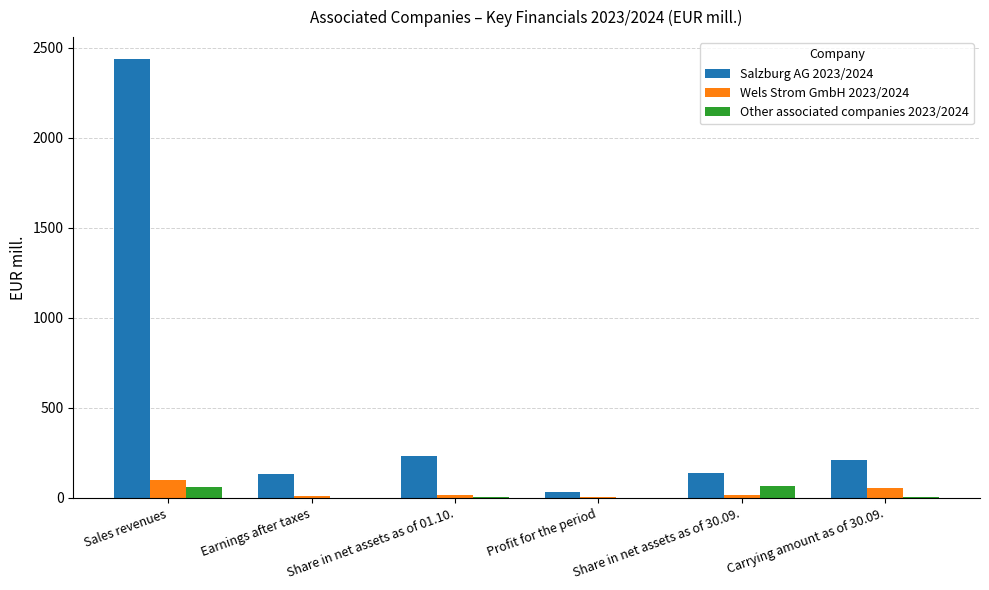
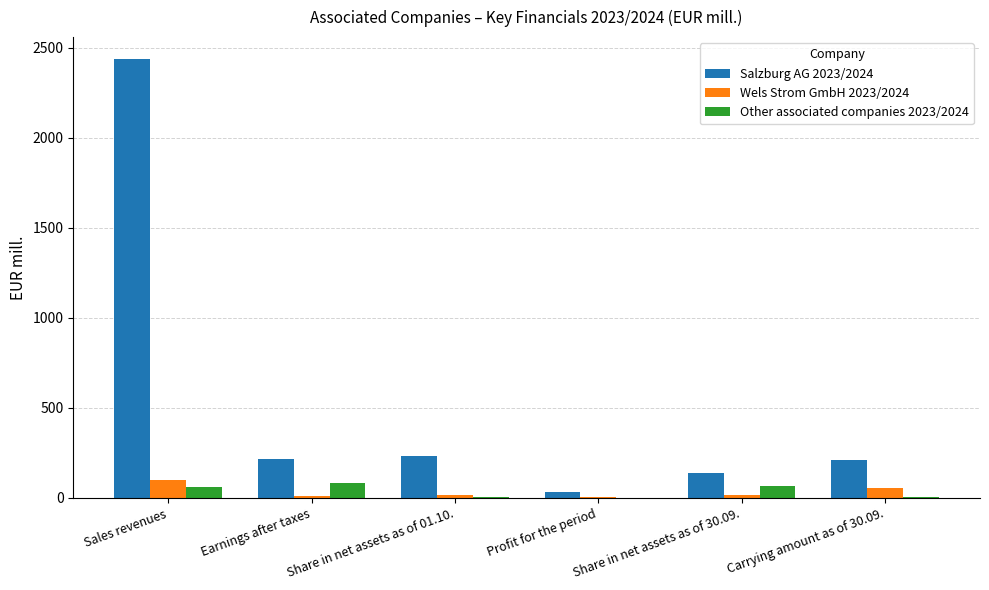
  {
    "Salzburg AG 2023/2024": {
      "Sales revenues": 2440,
-     "Earnings after taxes": 130,
+     "Earnings after taxes": 220,
      "Share in net assets as of 01.10.": 230,
      "Profit for the period": 30,
      "Share in net assets as of 30.09.": 140,
      "Carrying amount as of 30.09.": 210
    },
    "Wels Strom GmbH 2023/2024": {
      "Sales revenues": 100,
      "Share in net assets as of 01.10.": 10,
      "Share in net assets as of 30.09.": 20,
      "Carrying amount as of 30.09.": 50
    },
    "Other associated companies 2023/2024": {
      "Sales revenues": 60,
-     "Earnings after taxes": 0,
+     "Earnings after taxes": 80,
      "Share in net assets as of 30.09.": 70
    }
  }
